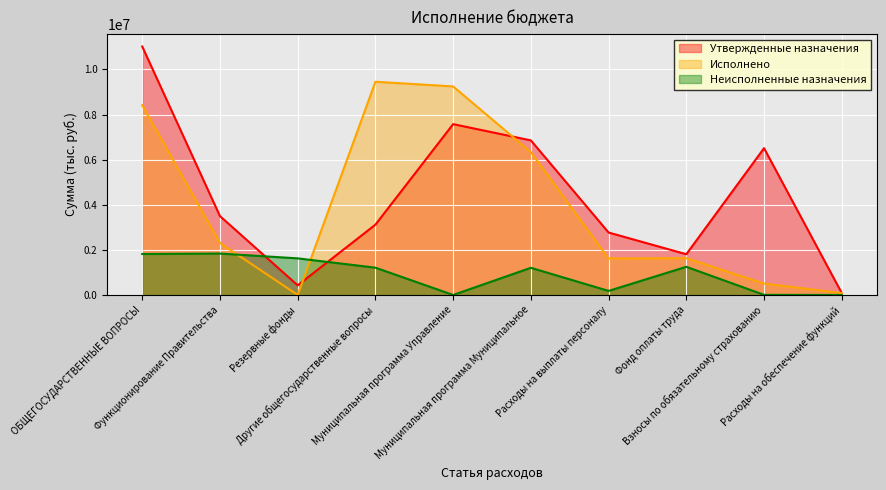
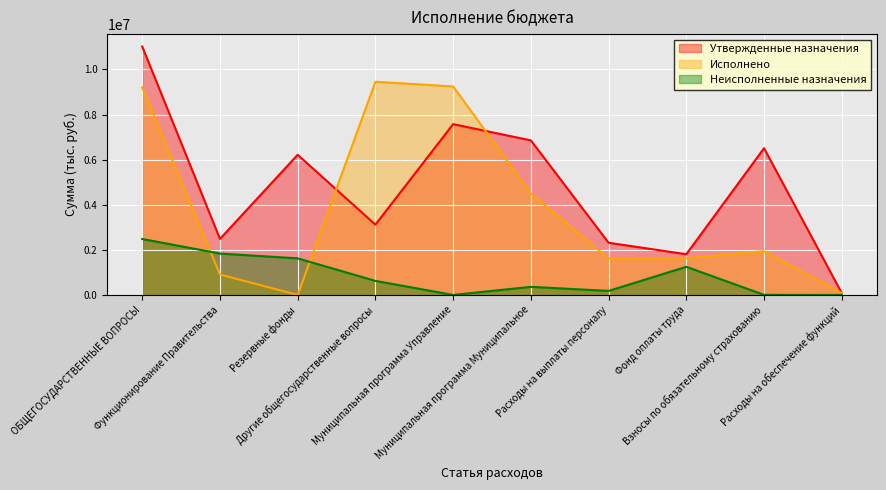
  {
    "Утвержденные назначения": {
      "ОБЩЕГОСУДАРСТВЕННЫЕ ВОПРОСЫ": 11000000,
-     "Функционирование Правительства": 3500000,
-     "Резервные фонды": 400000,
+     "Функционирование Правительства": 2500000,
+     "Резервные фонды": 6200000,
      "Другие общегосударственные вопросы": 3100000,
      "Муниципальная программа Управление": 7600000,
      "Муниципальная программа Муниципальное": 6900000,
-     "Расходы на выплаты персоналу": 2800000,
+     "Расходы на выплаты персоналу": 2300000,
      "Фонд оплаты труда": 1800000,
      "Взносы по обязательному страхованию": 6500000
    },
    "Исполнено": {
-     "ОБЩЕГОСУДАРСТВЕННЫЕ ВОПРОСЫ": 8400000,
-     "Функционирование Правительства": 2300000,
+     "ОБЩЕГОСУДАРСТВЕННЫЕ ВОПРОСЫ": 9200000,
+     "Функционирование Правительства": 900000,
      "Резервные фонды": 0,
      "Другие общегосударственные вопросы": 9500000,
      "Муниципальная программа Управление": 9200000,
-     "Муниципальная программа Муниципальное": 6300000,
+     "Муниципальная программа Муниципальное": 4500000,
      "Расходы на выплаты персоналу": 1600000,
      "Фонд оплаты труда": 1600000,
-     "Взносы по обязательному страхованию": 500000
+     "Взносы по обязательному страхованию": 1900000
    },
    "Неисполненные назначения": {
-     "ОБЩЕГОСУДАРСТВЕННЫЕ ВОПРОСЫ": 1800000,
+     "ОБЩЕГОСУДАРСТВЕННЫЕ ВОПРОСЫ": 2500000,
      "Функционирование Правительства": 1800000,
      "Резервные фонды": 1600000,
-     "Другие общегосударственные вопросы": 1200000,
+     "Другие общегосударственные вопросы": 600000,
      "Муниципальная программа Управление": 0,
-     "Муниципальная программа Муниципальное": 1200000,
+     "Муниципальная программа Муниципальное": 400000,
      "Расходы на выплаты персоналу": 200000,
      "Фонд оплаты труда": 1200000,
      "Взносы по обязательному страхованию": 0
    }
  }
